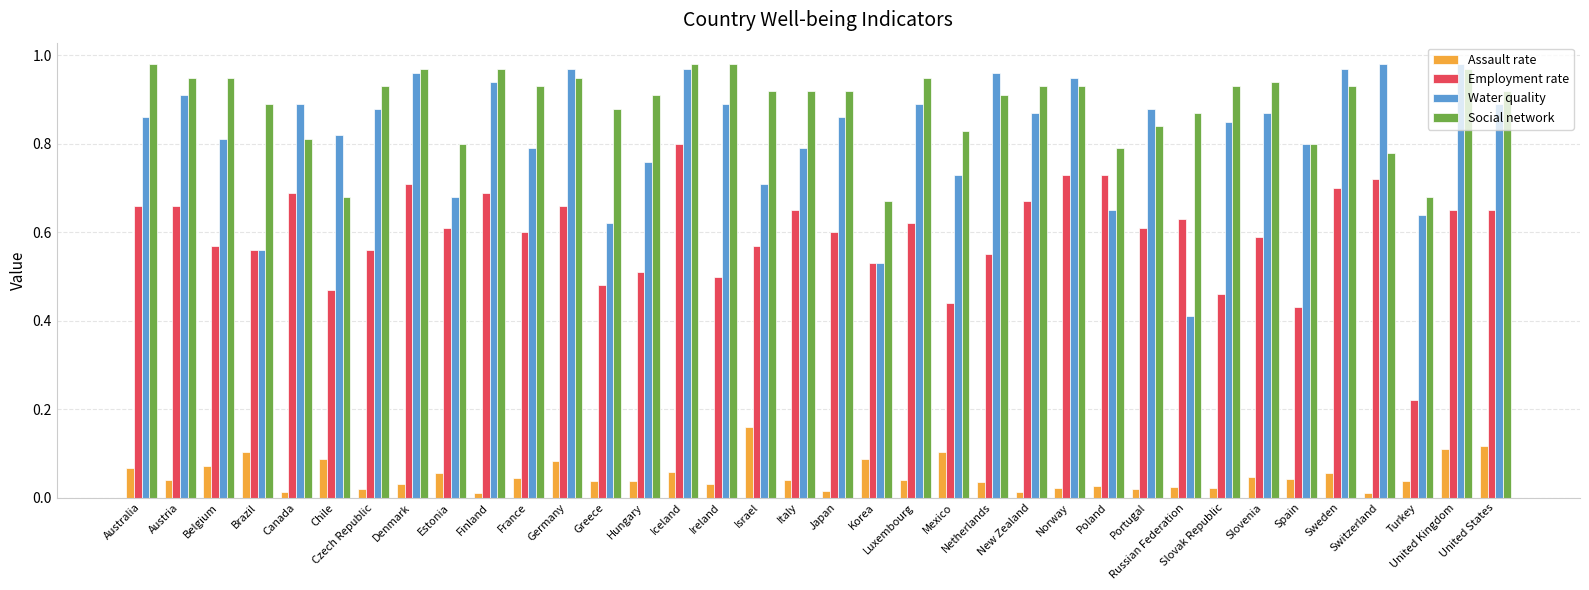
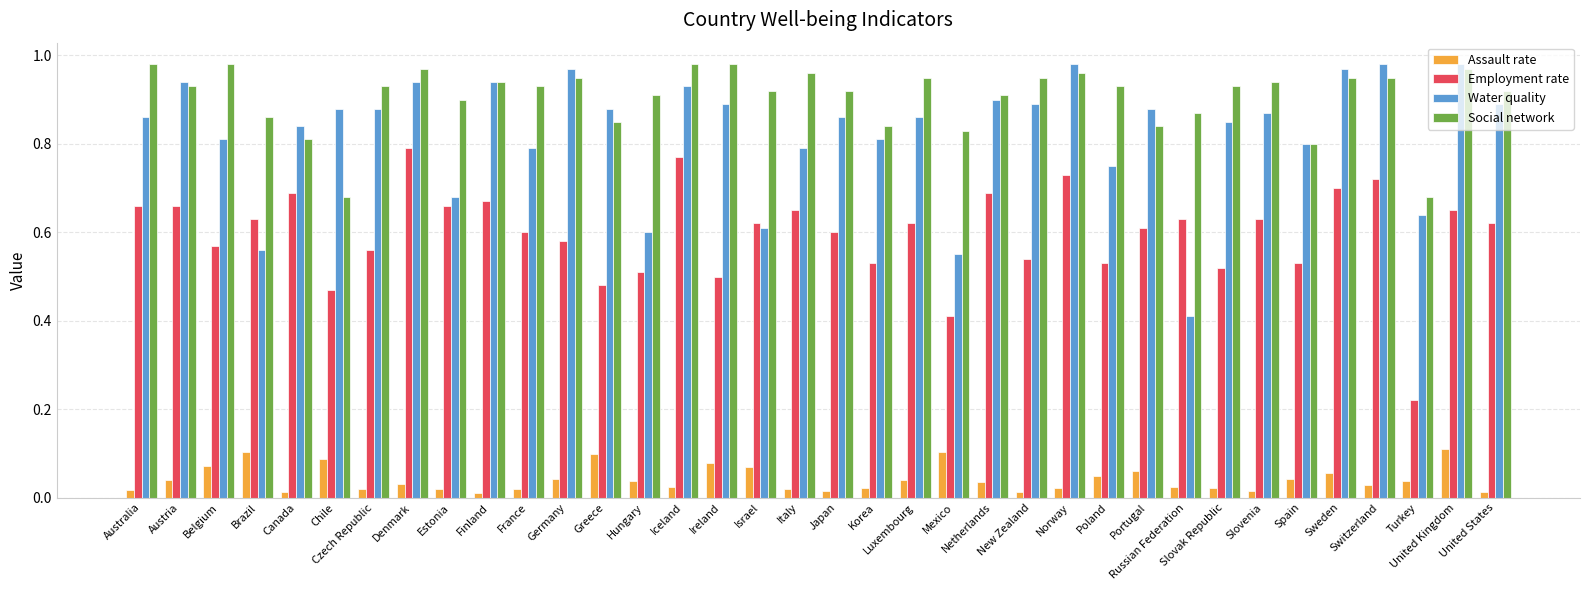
  {
    "Assault rate": {
-     "Australia": 0.07,
+     "Australia": 0.02,
      "Austria": 0.04,
      "Belgium": 0.07,
      "Brazil": 0.10,
      "Canada": 0.01,
      "Chile": 0.09,
      "Czech Republic": 0.02,
      "Denmark": 0.03,
-     "Estonia": 0.06,
+     "Estonia": 0.02,
      "Finland": 0.01,
-     "France": 0.04,
-     "Germany": 0.08,
-     "Greece": 0.04,
+     "France": 0.02,
+     "Germany": 0.04,
+     "Greece": 0.10,
      "Hungary": 0.04,
-     "Iceland": 0.06,
-     "Ireland": 0.03,
-     "Israel": 0.16,
-     "Italy": 0.04,
+     "Iceland": 0.02,
+     "Ireland": 0.08,
+     "Israel": 0.07,
+     "Italy": 0.02,
      "Japan": 0.02,
-     "Korea": 0.09,
+     "Korea": 0.02,
      "Luxembourg": 0.04,
      "Mexico": 0.10,
      "Netherlands": 0.04,
      "New Zealand": 0.01,
      "Norway": 0.02,
-     "Poland": 0.03,
-     "Portugal": 0.02,
+     "Poland": 0.05,
+     "Portugal": 0.06,
      "Russian Federation": 0.02,
      "Slovak Republic": 0.02,
-     "Slovenia": 0.05,
+     "Slovenia": 0.02,
      "Spain": 0.04,
      "Sweden": 0.06,
-     "Switzerland": 0.01,
+     "Switzerland": 0.03,
      "Turkey": 0.04,
      "United Kingdom": 0.11,
-     "United States": 0.12
+     "United States": 0.01
    },
    "Employment rate": {
      "Australia": 0.66,
      "Austria": 0.66,
      "Belgium": 0.57,
-     "Brazil": 0.56,
+     "Brazil": 0.63,
      "Canada": 0.69,
      "Chile": 0.47,
      "Czech Republic": 0.56,
-     "Denmark": 0.71,
-     "Estonia": 0.61,
-     "Finland": 0.69,
+     "Denmark": 0.79,
+     "Estonia": 0.66,
+     "Finland": 0.67,
      "France": 0.60,
-     "Germany": 0.66,
+     "Germany": 0.58,
      "Greece": 0.48,
      "Hungary": 0.51,
-     "Iceland": 0.80,
+     "Iceland": 0.77,
      "Ireland": 0.50,
-     "Israel": 0.57,
+     "Israel": 0.62,
      "Italy": 0.65,
      "Japan": 0.60,
      "Korea": 0.53,
      "Luxembourg": 0.62,
-     "Mexico": 0.44,
-     "Netherlands": 0.55,
-     "New Zealand": 0.67,
+     "Mexico": 0.41,
+     "Netherlands": 0.69,
+     "New Zealand": 0.54,
      "Norway": 0.73,
-     "Poland": 0.73,
+     "Poland": 0.53,
      "Portugal": 0.61,
      "Russian Federation": 0.63,
-     "Slovak Republic": 0.46,
-     "Slovenia": 0.59,
-     "Spain": 0.43,
+     "Slovak Republic": 0.52,
+     "Slovenia": 0.63,
+     "Spain": 0.53,
      "Sweden": 0.70,
      "Switzerland": 0.72,
      "Turkey": 0.22,
      "United Kingdom": 0.65,
-     "United States": 0.65
+     "United States": 0.62
    },
    "Water quality": {
      "Australia": 0.86,
-     "Austria": 0.91,
+     "Austria": 0.94,
      "Belgium": 0.81,
      "Brazil": 0.56,
-     "Canada": 0.89,
-     "Chile": 0.82,
+     "Canada": 0.84,
+     "Chile": 0.88,
      "Czech Republic": 0.88,
-     "Denmark": 0.96,
+     "Denmark": 0.94,
      "Estonia": 0.68,
      "Finland": 0.94,
      "France": 0.79,
      "Germany": 0.97,
-     "Greece": 0.62,
-     "Hungary": 0.76,
-     "Iceland": 0.97,
+     "Greece": 0.88,
+     "Hungary": 0.60,
+     "Iceland": 0.93,
      "Ireland": 0.89,
-     "Israel": 0.71,
+     "Israel": 0.61,
      "Italy": 0.79,
      "Japan": 0.86,
-     "Korea": 0.53,
-     "Luxembourg": 0.89,
-     "Mexico": 0.73,
-     "Netherlands": 0.96,
-     "New Zealand": 0.87,
-     "Norway": 0.95,
-     "Poland": 0.65,
+     "Korea": 0.81,
+     "Luxembourg": 0.86,
+     "Mexico": 0.55,
+     "Netherlands": 0.90,
+     "New Zealand": 0.89,
+     "Norway": 0.98,
+     "Poland": 0.75,
      "Portugal": 0.88,
      "Russian Federation": 0.41,
      "Slovak Republic": 0.85,
      "Slovenia": 0.87,
      "Spain": 0.80,
      "Sweden": 0.97,
      "Switzerland": 0.98,
      "Turkey": 0.64
    },
    "Social network": {
      "Australia": 0.98,
-     "Austria": 0.95,
-     "Belgium": 0.95,
-     "Brazil": 0.89,
+     "Austria": 0.93,
+     "Belgium": 0.98,
+     "Brazil": 0.86,
      "Canada": 0.81,
      "Chile": 0.68,
      "Czech Republic": 0.93,
      "Denmark": 0.97,
-     "Estonia": 0.8,
-     "Finland": 0.97,
+     "Estonia": 0.9,
+     "Finland": 0.94,
      "France": 0.93,
      "Germany": 0.95,
-     "Greece": 0.88,
+     "Greece": 0.85,
      "Hungary": 0.91,
      "Iceland": 0.98,
      "Ireland": 0.98,
      "Israel": 0.92,
-     "Italy": 0.92,
+     "Italy": 0.96,
      "Japan": 0.92,
-     "Korea": 0.67,
+     "Korea": 0.84,
      "Luxembourg": 0.95,
      "Mexico": 0.83,
      "Netherlands": 0.91,
-     "New Zealand": 0.93,
-     "Norway": 0.93,
-     "Poland": 0.79,
+     "New Zealand": 0.95,
+     "Norway": 0.96,
+     "Poland": 0.93,
      "Portugal": 0.84,
      "Russian Federation": 0.87,
      "Slovak Republic": 0.93,
      "Slovenia": 0.94,
      "Spain": 0.80,
-     "Sweden": 0.93,
-     "Switzerland": 0.78,
+     "Sweden": 0.95,
+     "Switzerland": 0.95,
      "Turkey": 0.68
    }
  }
